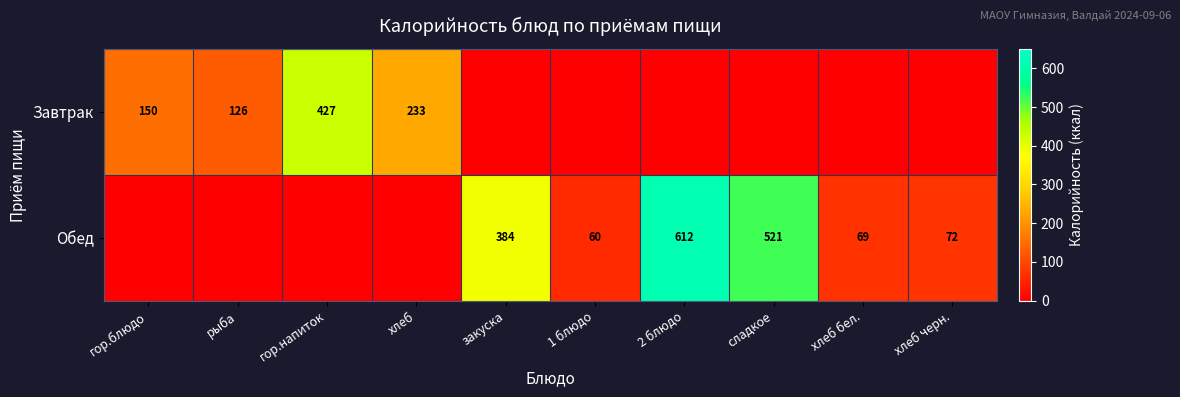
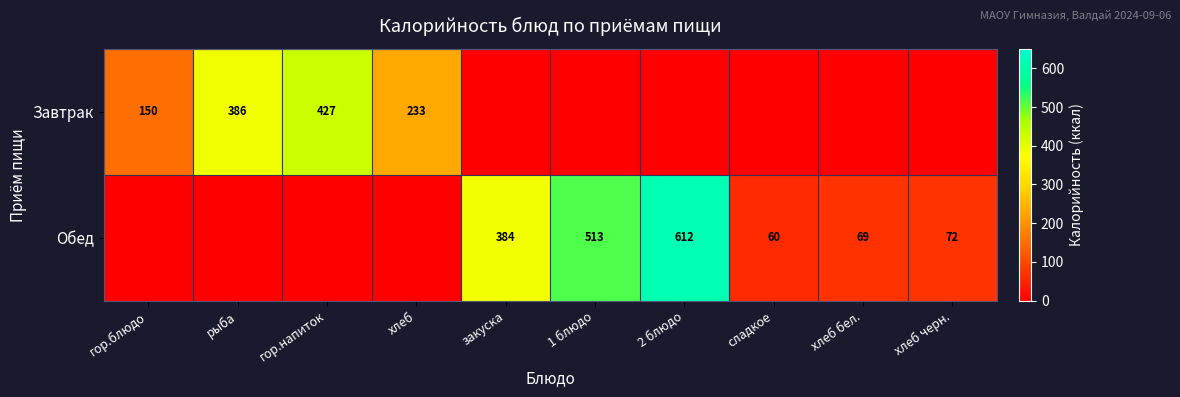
  {
    "Завтрак": {
      "гор.блюдо": 150,
-     "рыба": 126,
+     "рыба": 386,
      "гор.напиток": 427,
      "хлеб": 233
    },
    "Обед": {
      "закуска": 384,
-     "1 блюдо": 60,
+     "1 блюдо": 513,
      "2 блюдо": 612,
-     "сладкое": 521,
+     "сладкое": 60,
      "хлеб бел.": 69,
      "хлеб черн.": 72
    }
  }
